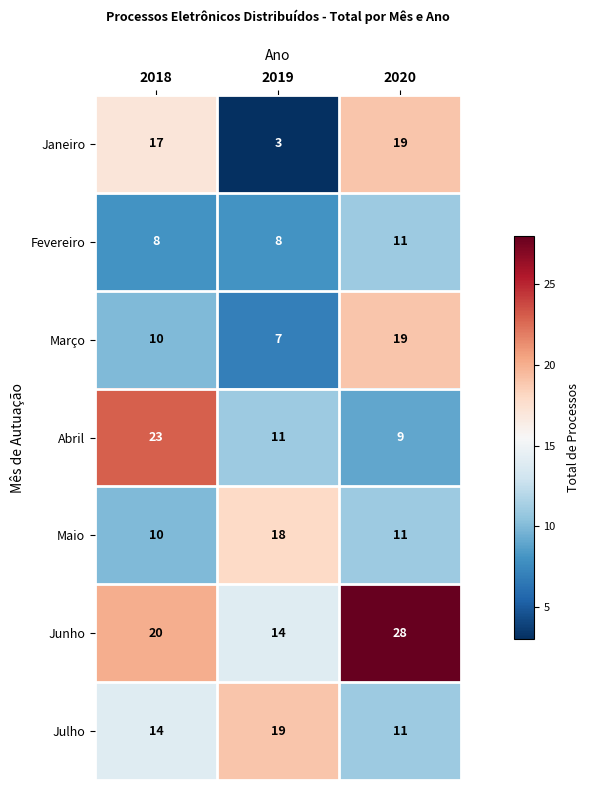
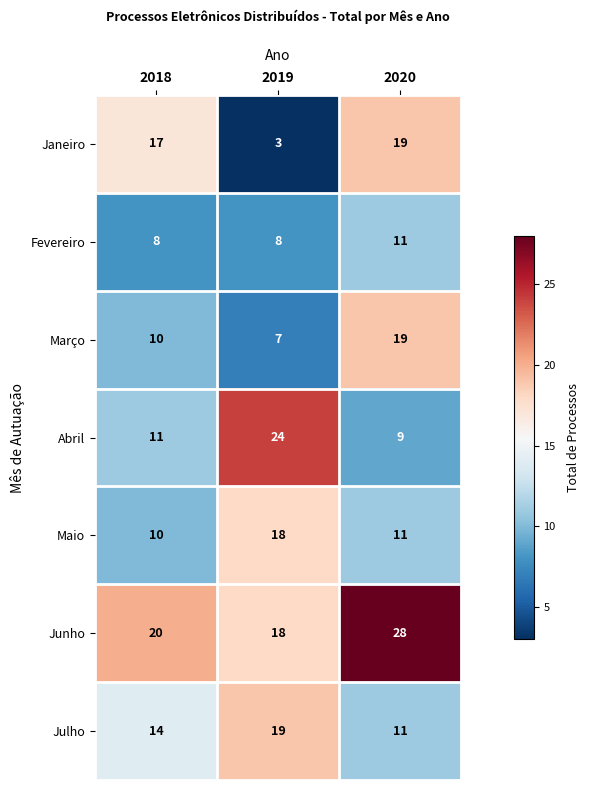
  {
    "Janeiro": {
      "2018": 17,
      "2019": 3,
      "2020": 19
    },
    "Fevereiro": {
      "2018": 8,
      "2019": 8,
      "2020": 11
    },
    "Março": {
      "2018": 10,
      "2019": 7,
      "2020": 19
    },
    "Abril": {
-     "2018": 23,
-     "2019": 11,
+     "2018": 11,
+     "2019": 24,
      "2020": 9
    },
    "Maio": {
      "2018": 10,
      "2019": 18,
      "2020": 11
    },
    "Junho": {
      "2018": 20,
-     "2019": 14,
+     "2019": 18,
      "2020": 28
    },
    "Julho": {
      "2018": 14,
      "2019": 19,
      "2020": 11
    }
  }
